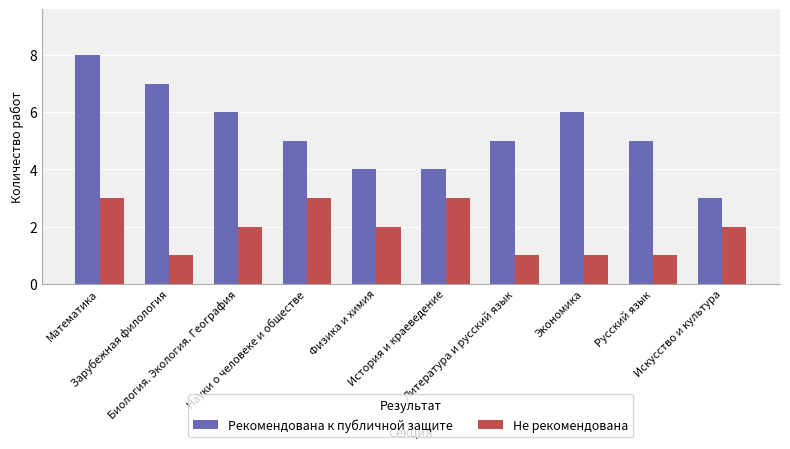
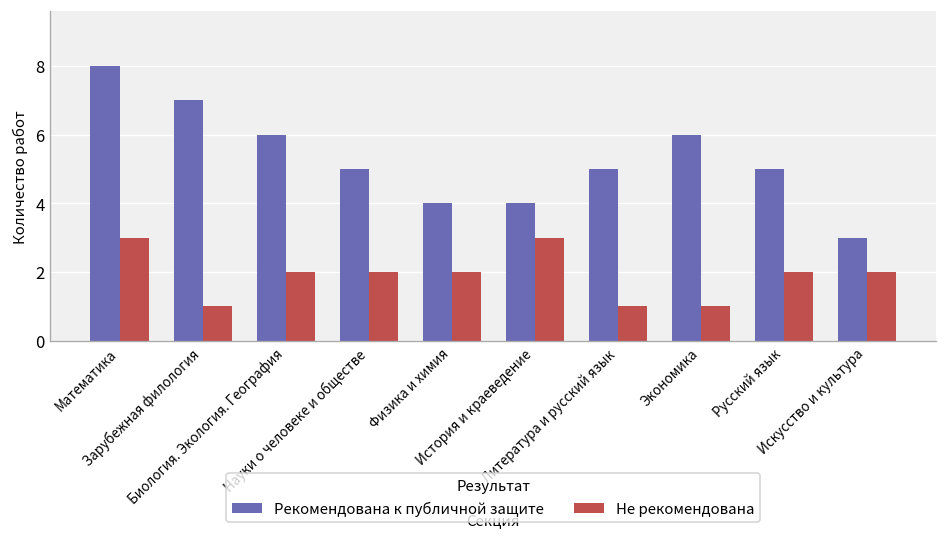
  {
    "Рекомендована к публичной защите": {
      "Математика": 8,
      "Зарубежная филология": 7,
      "Биология. Экология. География": 6,
      "Науки о человеке и обществе": 5,
      "Физика и химия": 4,
      "История и краеведение": 4,
      "Литература и русский язык": 5,
      "Экономика": 6,
      "Русский язык": 5,
      "Искусство и культура": 3
    },
    "Не рекомендована": {
      "Математика": 3,
      "Зарубежная филология": 1,
      "Биология. Экология. География": 2,
-     "Науки о человеке и обществе": 3,
+     "Науки о человеке и обществе": 2,
      "Физика и химия": 2,
      "История и краеведение": 3,
      "Литература и русский язык": 1,
      "Экономика": 1,
-     "Русский язык": 1,
+     "Русский язык": 2,
      "Искусство и культура": 2
    }
  }
